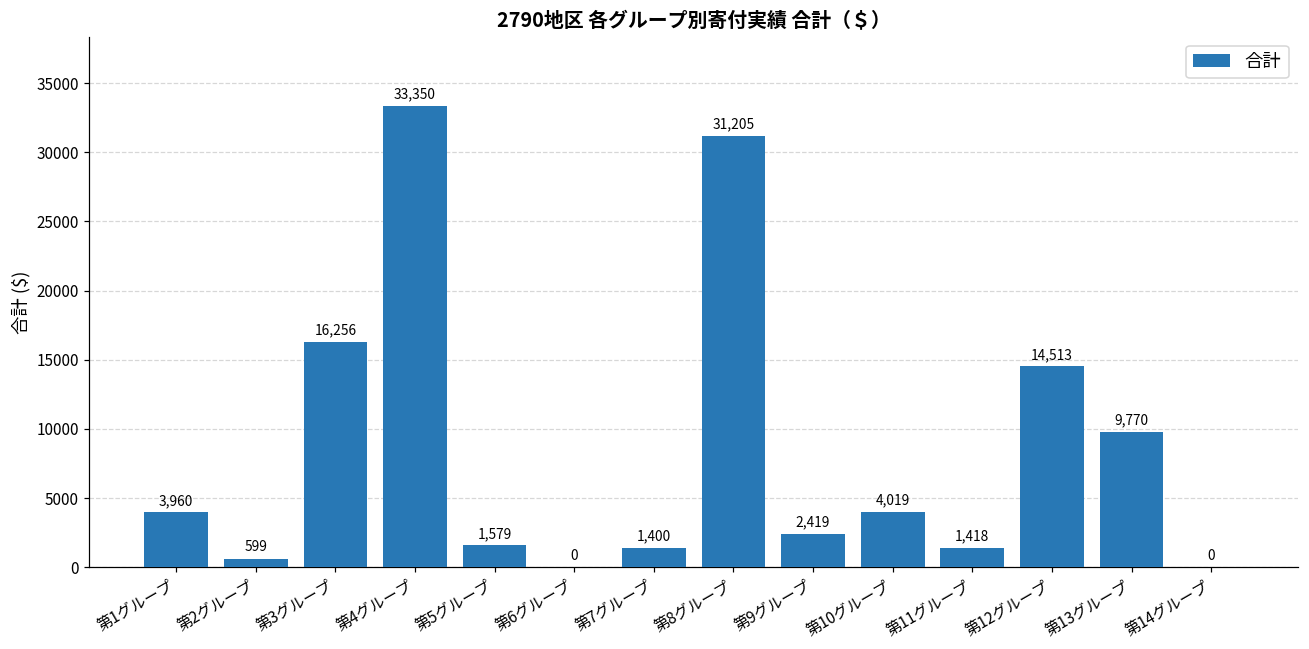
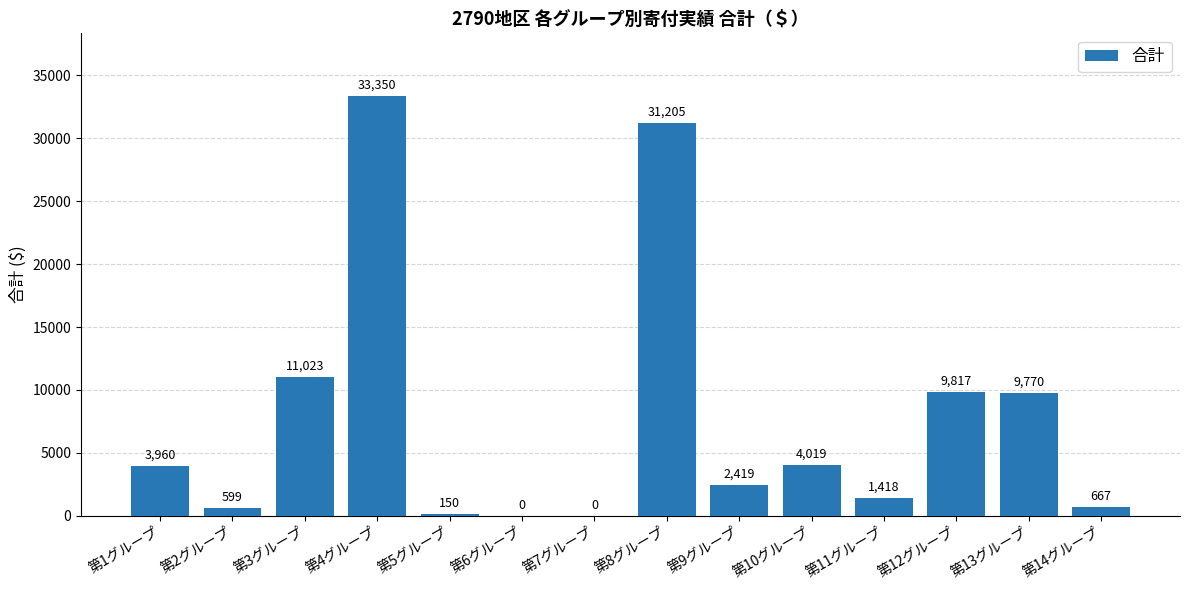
  {
    "第1グループ": "3,960",
    "第2グループ": "599",
-   "第3グループ": "16,256",
+   "第3グループ": "11,023",
    "第4グループ": "33,350",
-   "第5グループ": "1,579",
+   "第5グループ": "150",
    "第6グループ": "0",
-   "第7グループ": "1,400",
+   "第7グループ": "0",
    "第8グループ": "31,205",
    "第9グループ": "2,419",
    "第10グループ": "4,019",
    "第11グループ": "1,418",
-   "第12グループ": "14,513",
+   "第12グループ": "9,817",
    "第13グループ": "9,770",
-   "第14グループ": "0"
+   "第14グループ": "667"
  }
